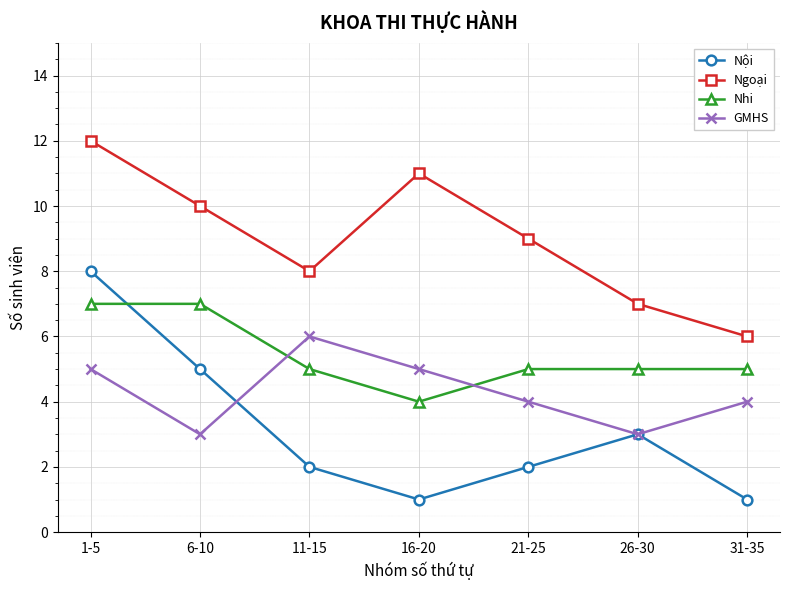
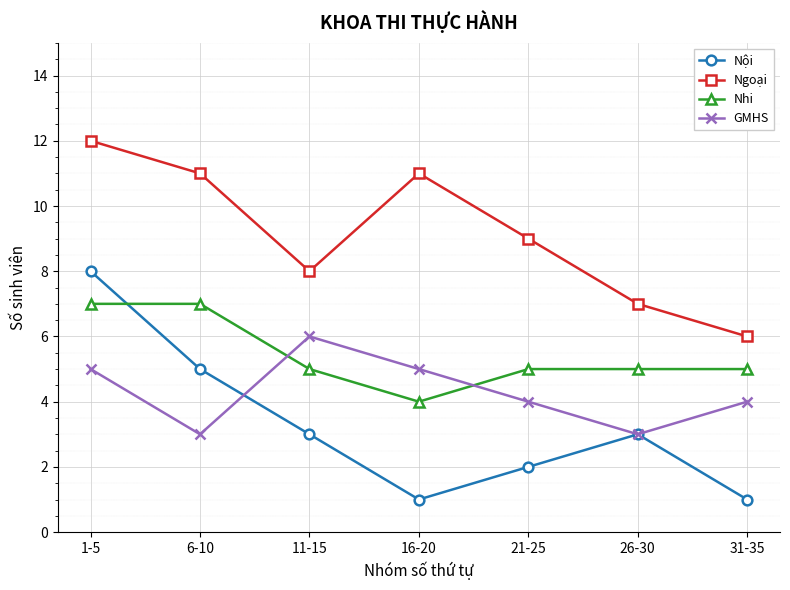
  {
    "Nội": {
      "1-5": 8,
      "6-10": 5,
-     "11-15": 2,
+     "11-15": 3,
      "16-20": 1,
      "21-25": 2,
      "31-35": 1
    },
    "Ngoại": {
      "1-5": 12,
-     "6-10": 10,
+     "6-10": 11,
      "11-15": 8,
      "16-20": 11,
      "21-25": 9,
      "26-30": 7,
      "31-35": 6
    },
    "Nhi": {
      "1-5": 7,
      "6-10": 7,
      "11-15": 5,
      "16-20": 4,
      "21-25": 5,
      "26-30": 5,
      "31-35": 5
    },
    "GMHS": {
      "1-5": 5,
      "6-10": 3,
      "11-15": 6,
      "16-20": 5,
      "21-25": 4,
      "31-35": 4
    }
  }
